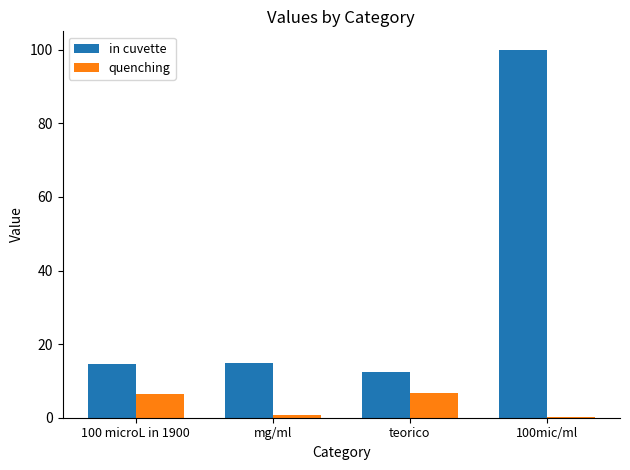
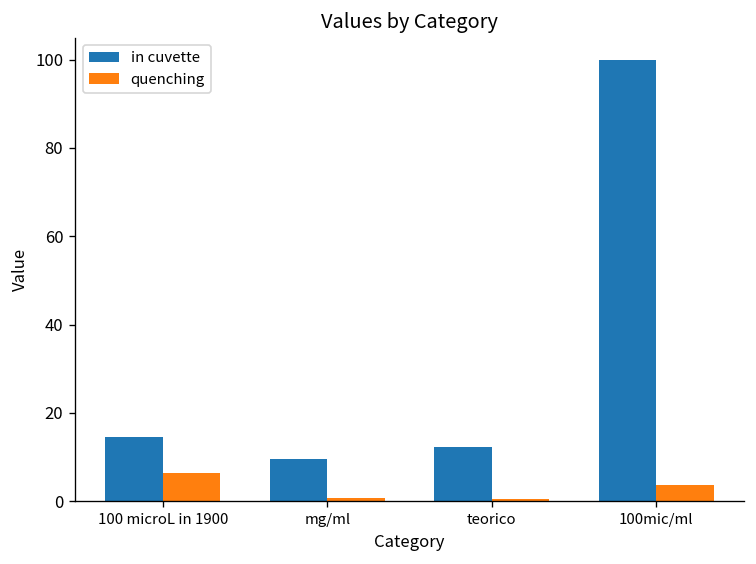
  {
    "in cuvette": {
      "100 microL in 1900": 15,
-     "mg/ml": 15,
+     "mg/ml": 10,
      "teorico": 12,
      "100mic/ml": 100
    },
    "quenching": {
      "100 microL in 1900": 6,
      "mg/ml": 1,
-     "teorico": 7,
-     "100mic/ml": 0
+     "teorico": 0,
+     "100mic/ml": 4
    }
  }
